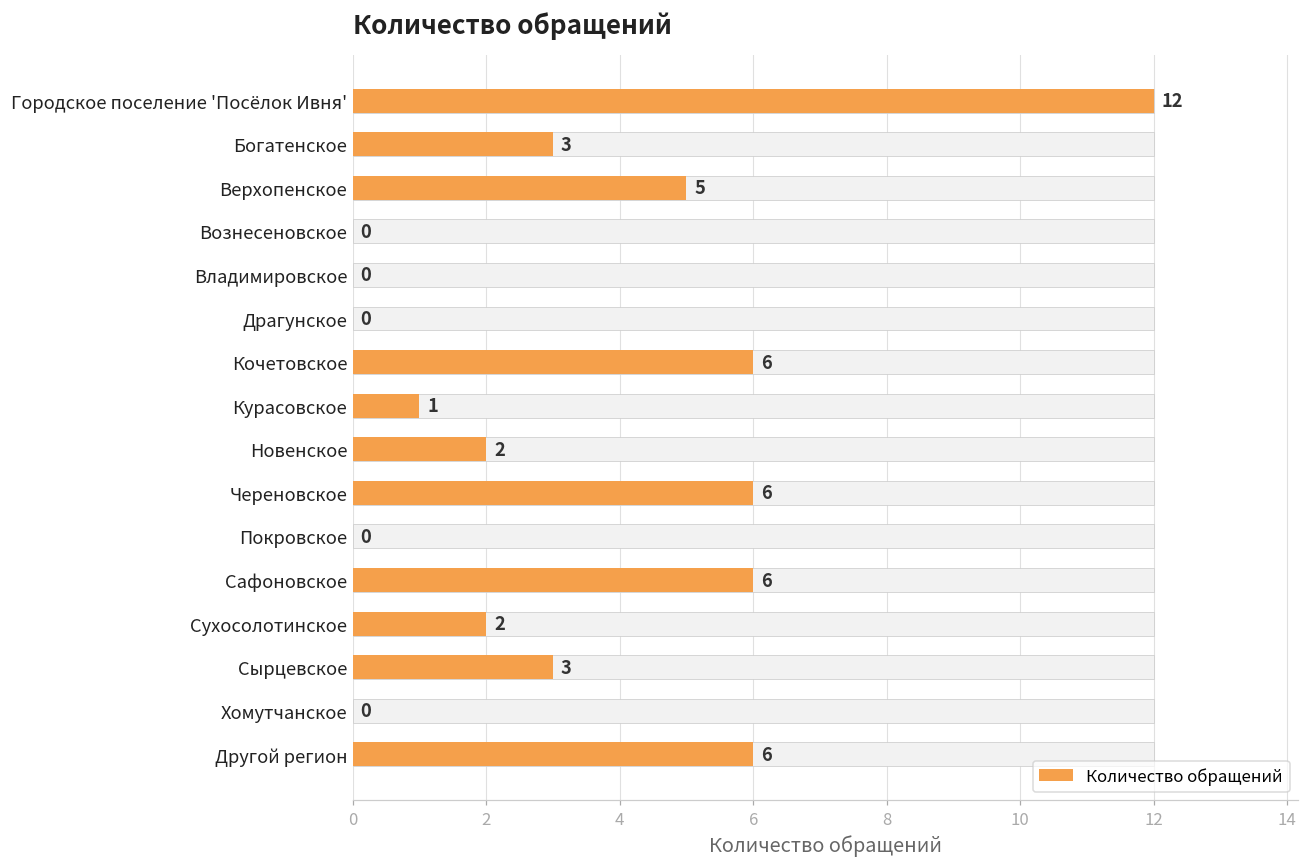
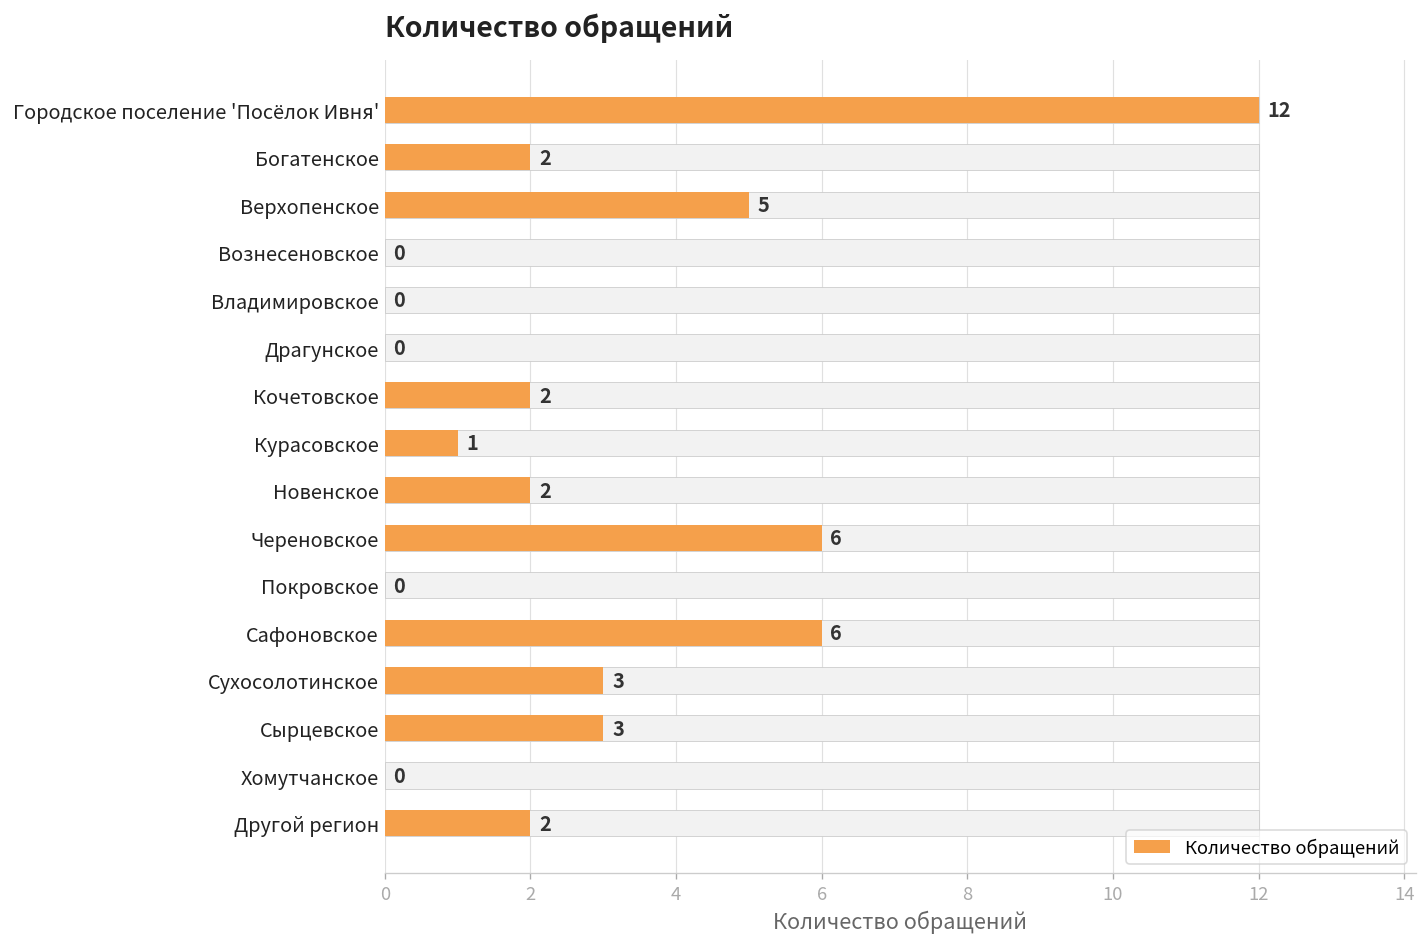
  {
    "Количество обращений": {
      "Городское поселение 'Посёлок Ивня'": 12,
-     "Богатенское": 3,
+     "Богатенское": 2,
      "Вознесеновское": 0,
      "Владимировское": 0,
      "Драгунское": 0,
-     "Кочетовское": 6,
+     "Кочетовское": 2,
      "Покровское": 0,
-     "Сухосолотинское": 2,
+     "Сухосолотинское": 3,
      "Хомутчанское": 0,
-     "Другой регион": 6
+     "Другой регион": 2
    }
  }
